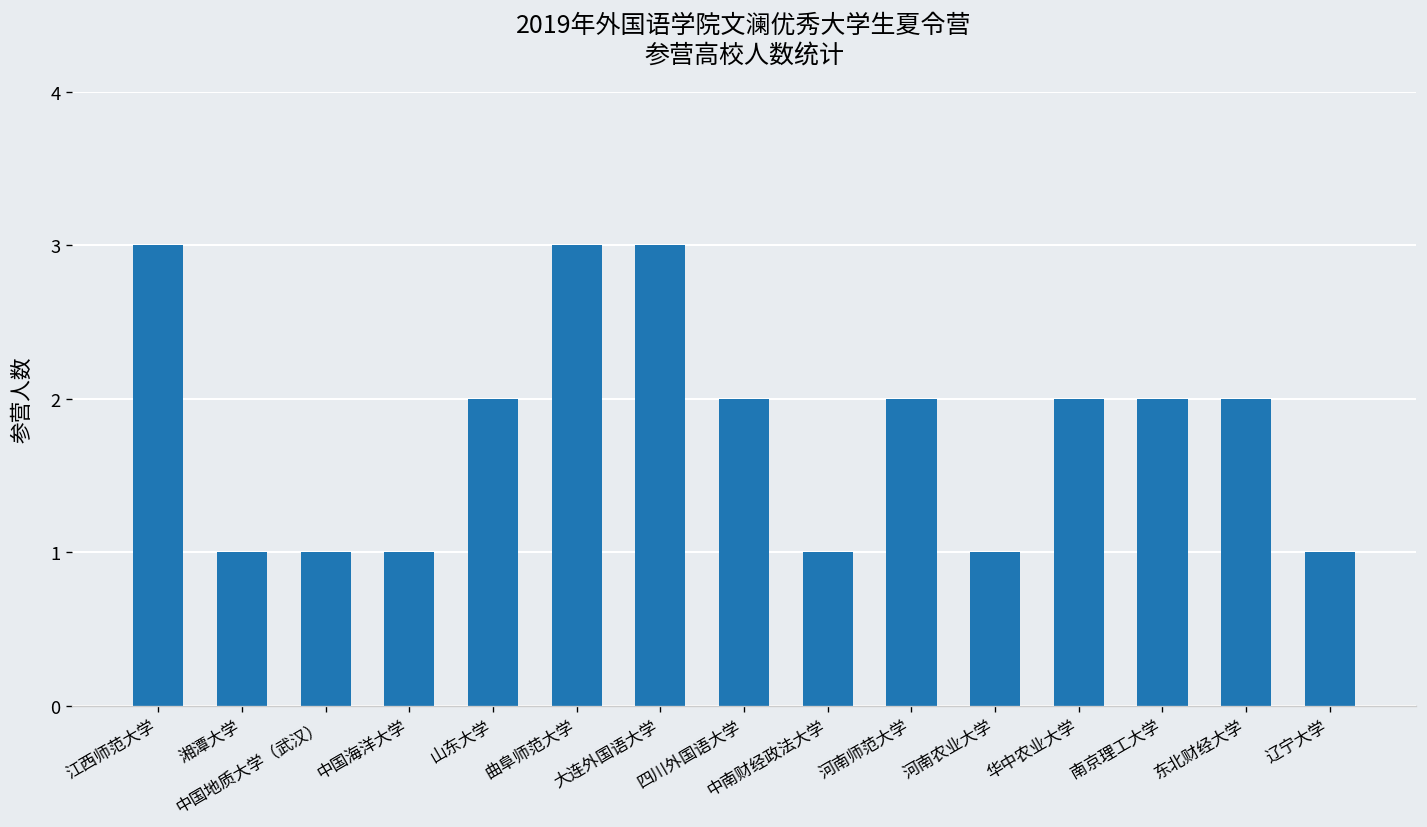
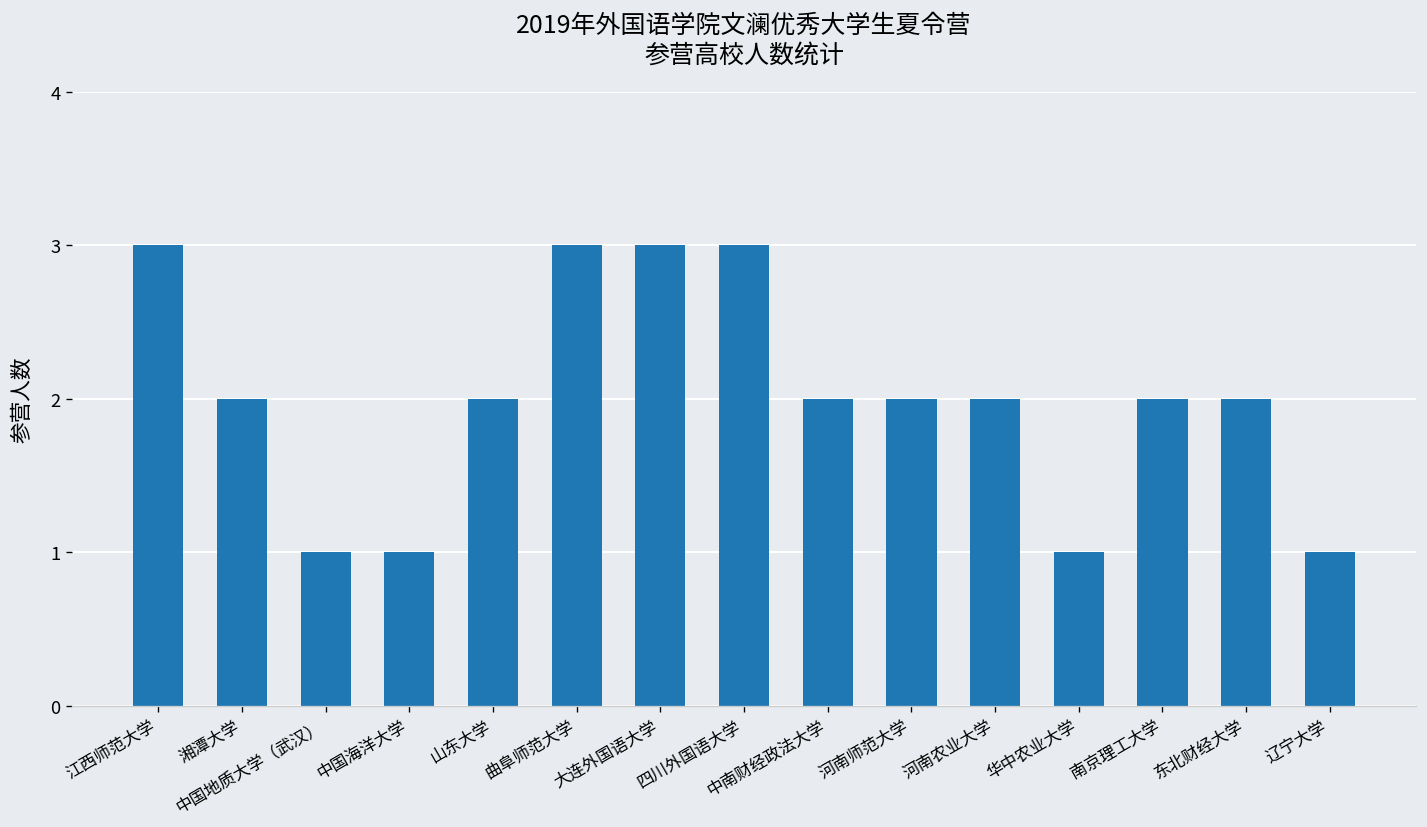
  {
    "江西师范大学": 3,
-   "湘潭大学": 1,
+   "湘潭大学": 2,
    "中国地质大学（武汉）": 1,
    "中国海洋大学": 1,
    "山东大学": 2,
    "曲阜师范大学": 3,
    "大连外国语大学": 3,
-   "四川外国语大学": 2,
-   "中南财经政法大学": 1,
+   "四川外国语大学": 3,
+   "中南财经政法大学": 2,
    "河南师范大学": 2,
-   "河南农业大学": 1,
-   "华中农业大学": 2,
+   "河南农业大学": 2,
+   "华中农业大学": 1,
    "南京理工大学": 2,
    "东北财经大学": 2,
    "辽宁大学": 1
  }
